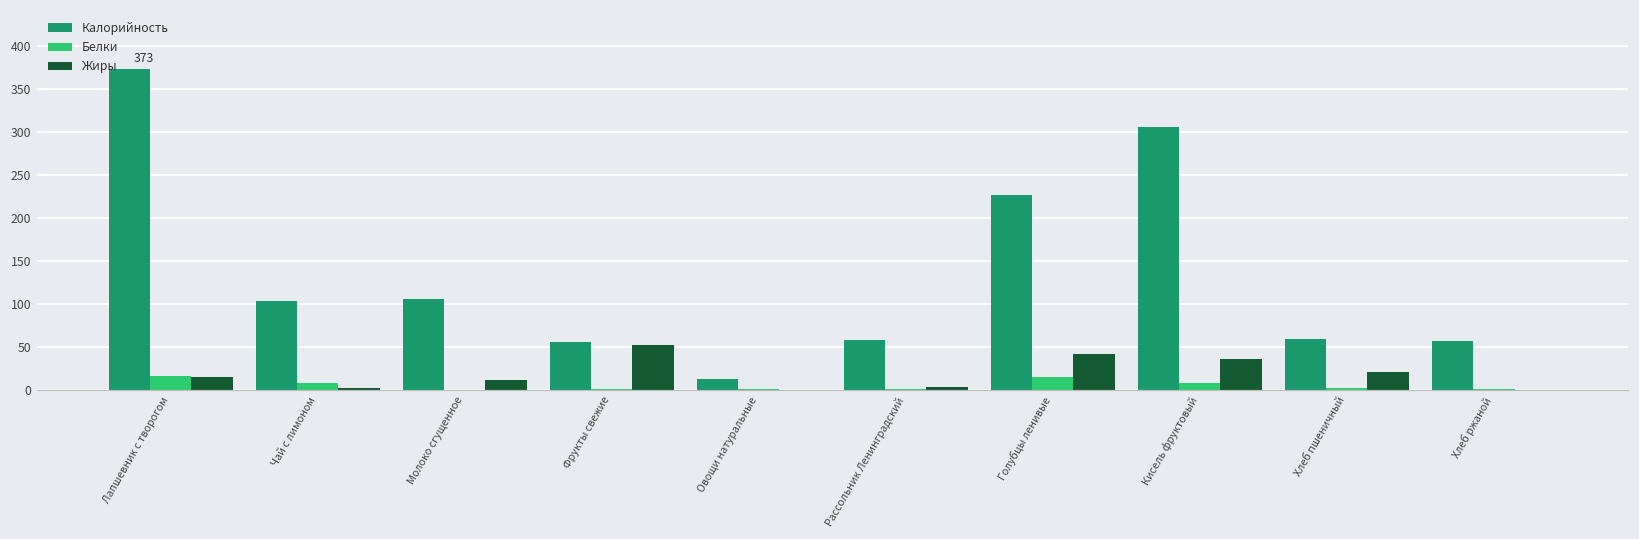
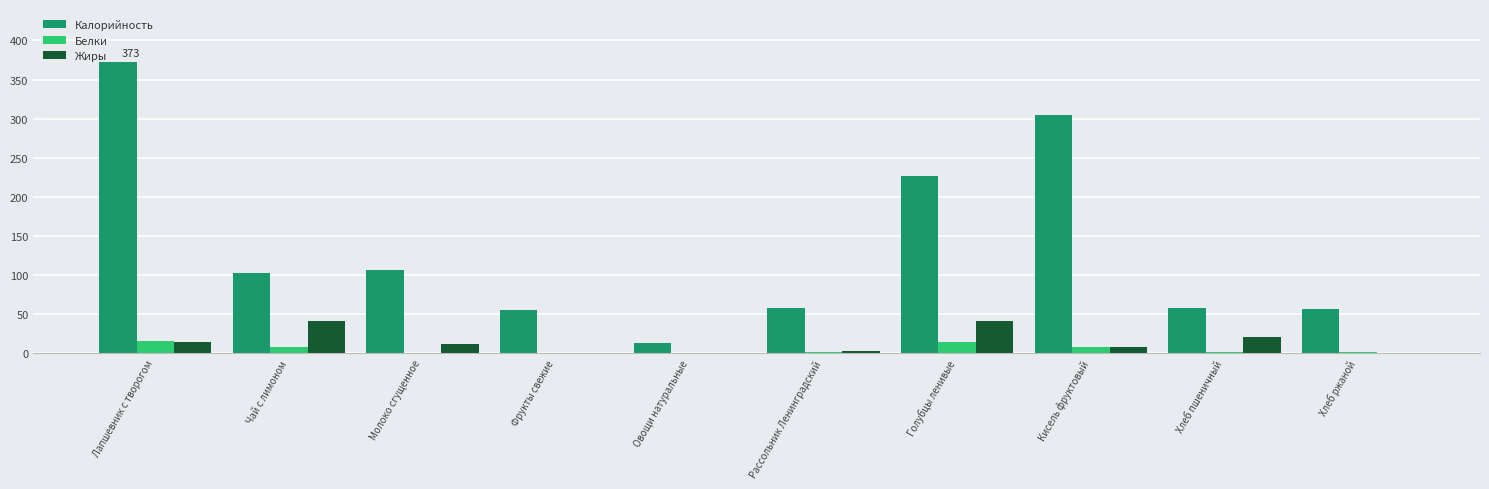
  {
    "Жиры": {
      "Лапшевник с творогом": 10,
-     "Чай с лимоном": 0,
+     "Чай с лимоном": 40,
      "Молоко сгущенное": 10,
-     "Фрукты свежие": 50,
+     "Фрукты свежие": 0,
      "Рассольник Ленинградский": 0,
      "Голубцы ленивые": 40,
-     "Кисель фруктовый": 40,
+     "Кисель фруктовый": 10,
      "Хлеб пшеничный": 20
    }
  }
